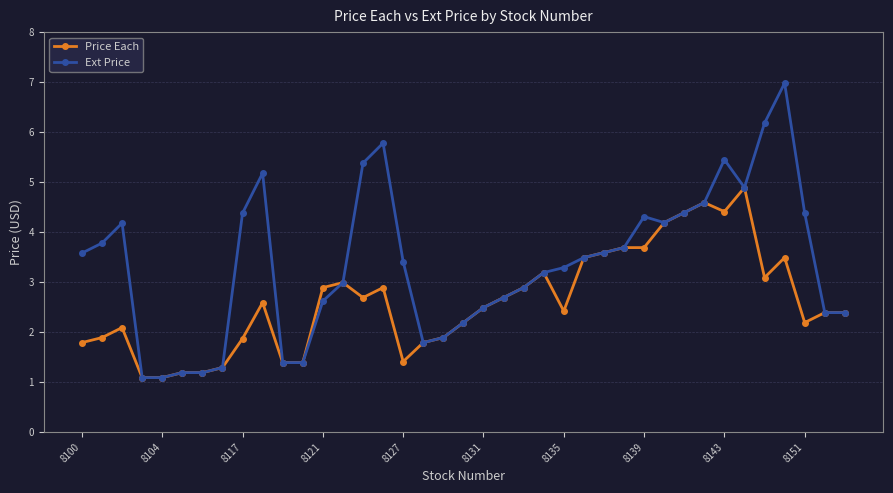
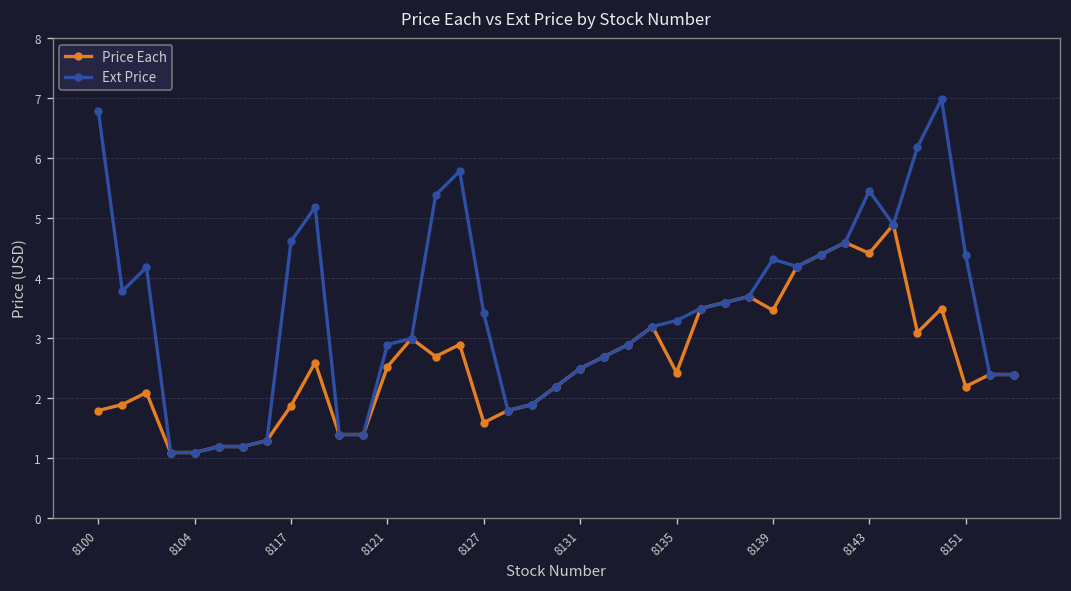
  {
    "Price Each": {
      "8100": 1.8,
      "8117": 1.9,
-     "8121": 2.9,
-     "8127": 1.4,
+     "8121": 2.5,
+     "8127": 1.6,
      "8135": 2.4,
-     "8139": 3.7,
+     "8139": 3.5,
      "8143": 4.4,
      "8151": 2.2
    },
    "Ext Price": {
-     "8100": 3.6,
-     "8117": 4.4,
-     "8121": 2.6,
+     "8100": 6.8,
+     "8117": 4.6,
+     "8121": 2.9,
      "8127": 3.4,
      "8135": 3.3,
      "8139": 4.3,
      "8143": 5.5,
      "8151": 4.4
    }
  }
